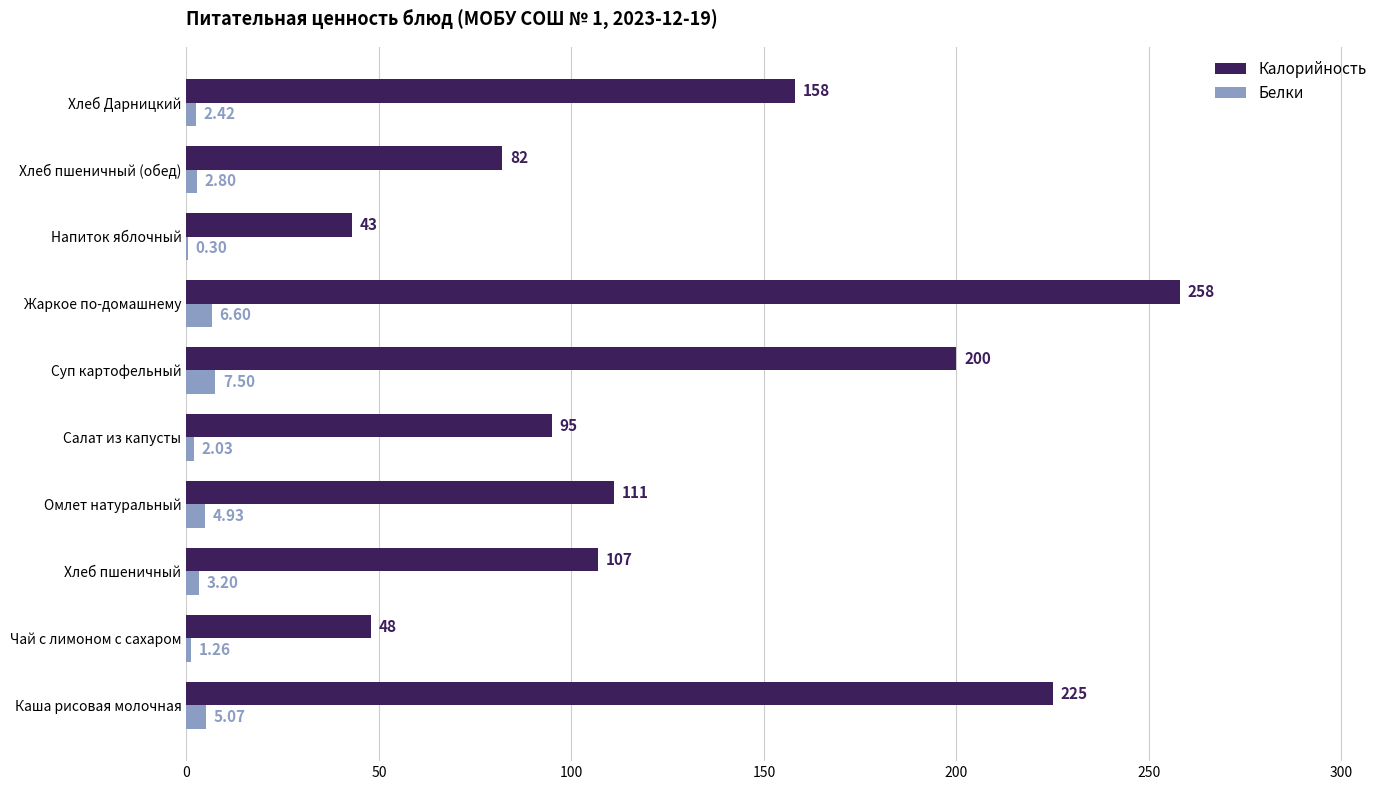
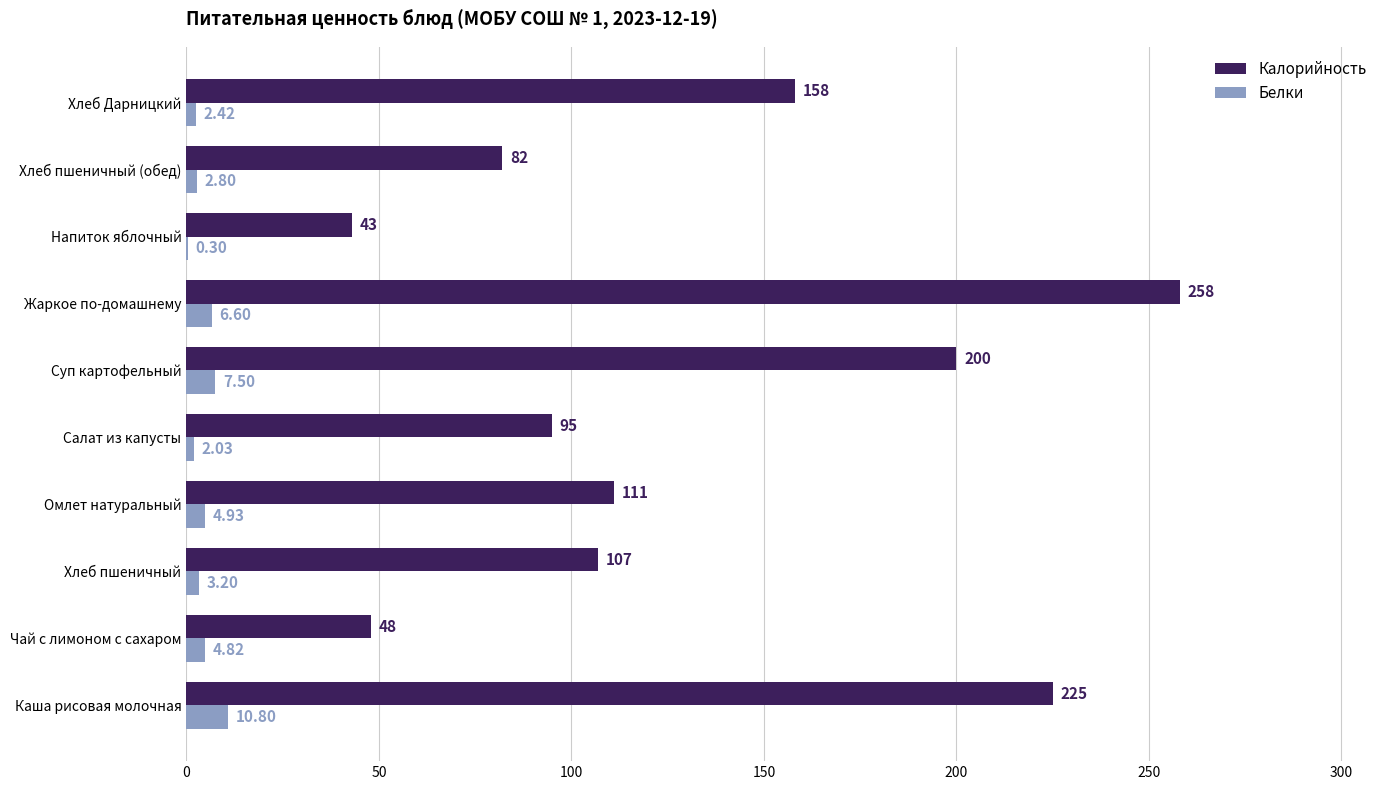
  {
    "Калорийность": {
      "Хлеб Дарницкий": 158,
      "Хлеб пшеничный (обед)": 82,
      "Напиток яблочный": 43,
      "Жаркое по-домашнему": 258,
      "Суп картофельный": 200,
      "Салат из капусты": 95,
      "Омлет натуральный": 111,
      "Хлеб пшеничный": 107,
      "Чай с лимоном с сахаром": 48,
      "Каша рисовая молочная": 225
    },
    "Белки": {
      "Хлеб Дарницкий": 2.42,
      "Хлеб пшеничный (обед)": 2.80,
      "Напиток яблочный": 0.30,
      "Жаркое по-домашнему": 6.60,
      "Суп картофельный": 7.50,
      "Салат из капусты": 2.03,
      "Омлет натуральный": 4.93,
      "Хлеб пшеничный": 3.20,
-     "Чай с лимоном с сахаром": 1.26,
-     "Каша рисовая молочная": 5.07
+     "Чай с лимоном с сахаром": 4.82,
+     "Каша рисовая молочная": 10.80
    }
  }
